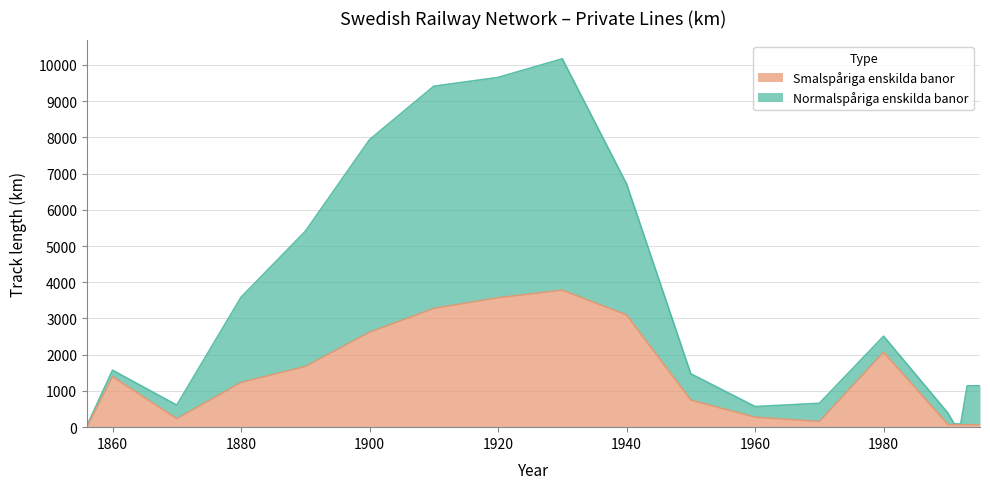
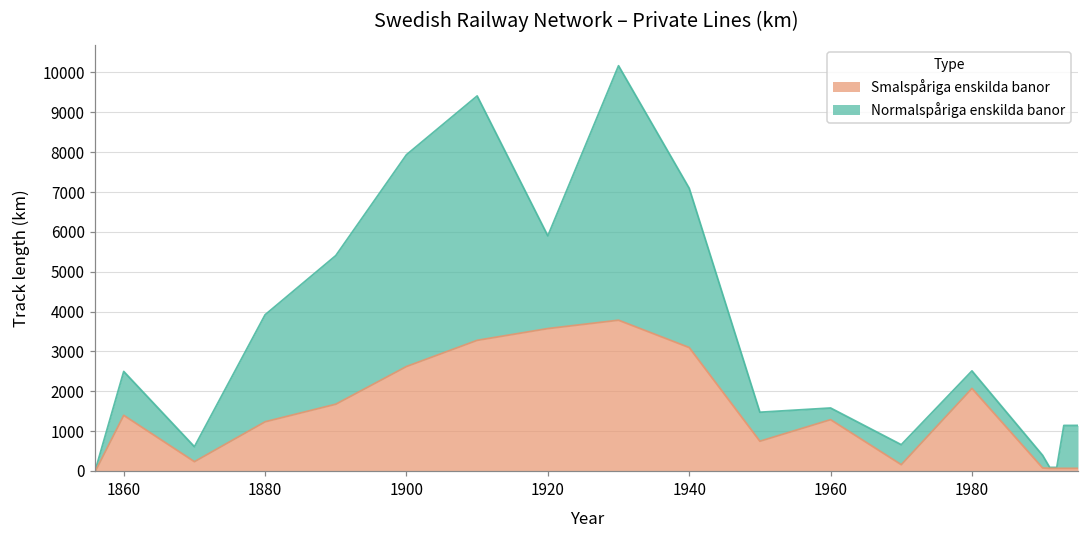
  {
    "Smalspåriga enskilda banor": {
      "1860": 1400,
      "1880": 1200,
      "1900": 2600,
      "1920": 3600,
      "1940": 3100,
-     "1960": 300,
+     "1960": 1300,
      "1980": 2100
    },
    "Normalspåriga enskilda banor": {
-     "1860": 200,
-     "1880": 2400,
+     "1860": 1100,
+     "1880": 2700,
      "1900": 5300,
-     "1920": 6100,
-     "1940": 3600,
+     "1920": 2300,
+     "1940": 4000,
      "1960": 300,
      "1980": 400
    }
  }
